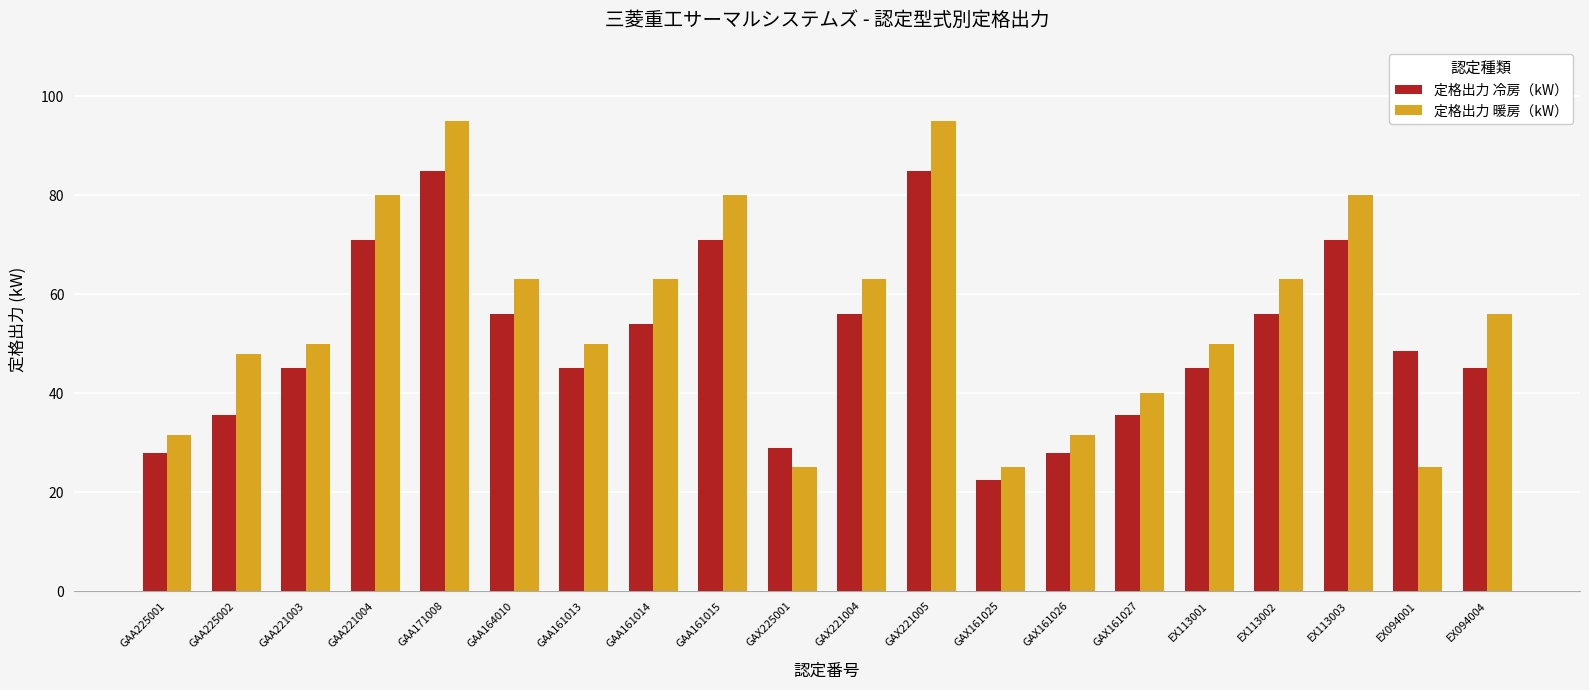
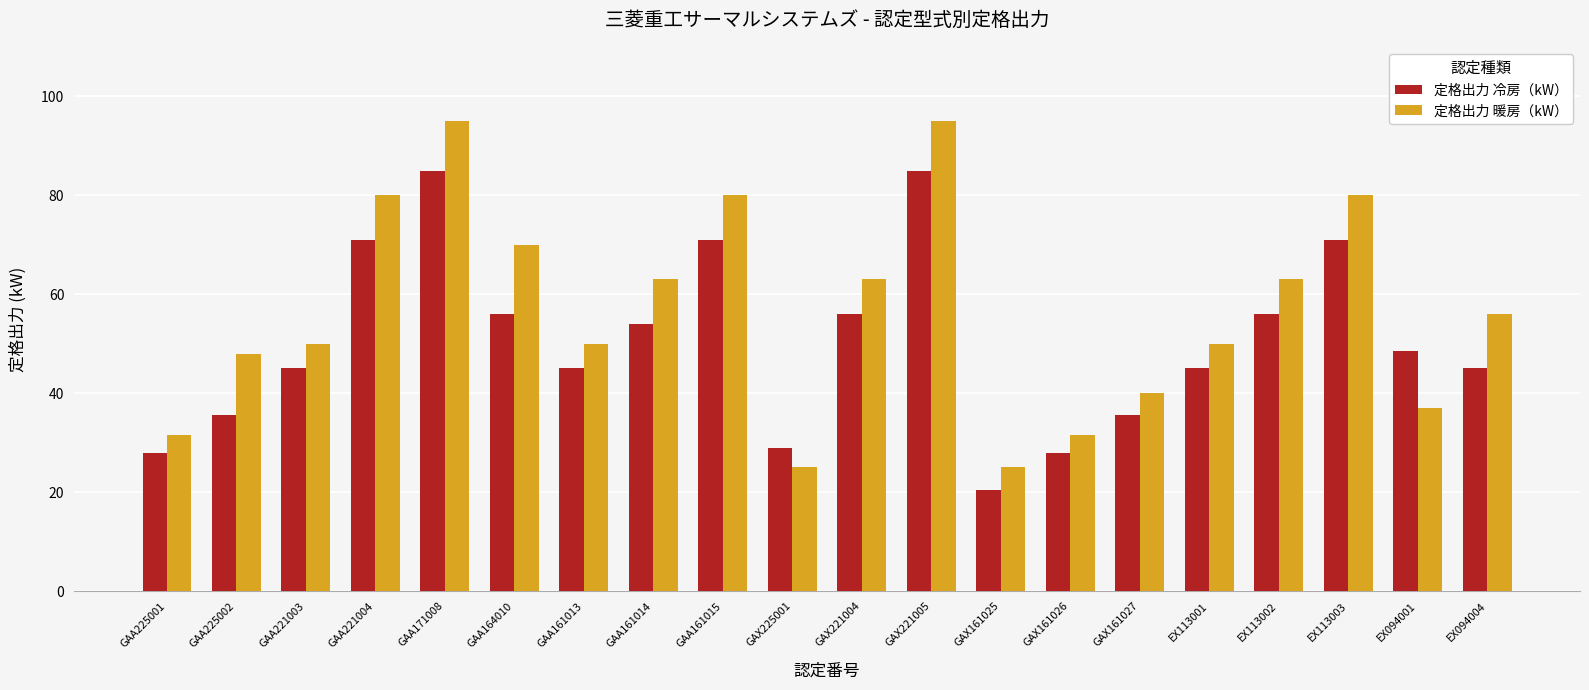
  {
    "定格出力 冷房（kW）": {
      "GAA225001": 28,
      "GAA225002": 36,
      "GAA221003": 45,
      "GAA221004": 71,
      "GAA171008": 85,
      "GAA164010": 56,
      "GAA161013": 45,
      "GAA161014": 54,
      "GAA161015": 71,
      "GAX225001": 29,
      "GAX221004": 56,
      "GAX221005": 85,
-     "GAX161025": 22,
+     "GAX161025": 20,
      "GAX161026": 28,
      "GAX161027": 36,
      "EX113001": 45,
      "EX113002": 56,
      "EX113003": 71,
      "EX094001": 49,
      "EX094004": 45
    },
    "定格出力 暖房（kW）": {
      "GAA225001": 32,
      "GAA225002": 48,
      "GAA221003": 50,
      "GAA221004": 80,
      "GAA171008": 95,
-     "GAA164010": 63,
+     "GAA164010": 70,
      "GAA161013": 50,
      "GAA161014": 63,
      "GAA161015": 80,
      "GAX225001": 25,
      "GAX221004": 63,
      "GAX221005": 95,
      "GAX161025": 25,
      "GAX161026": 32,
      "GAX161027": 40,
      "EX113001": 50,
      "EX113002": 63,
      "EX113003": 80,
-     "EX094001": 25,
+     "EX094001": 37,
      "EX094004": 56
    }
  }
